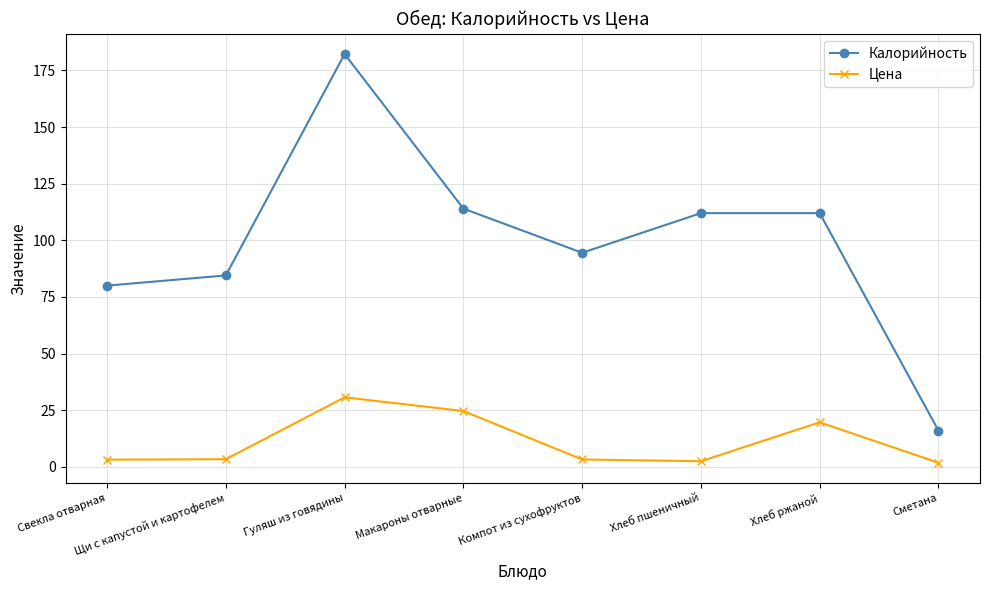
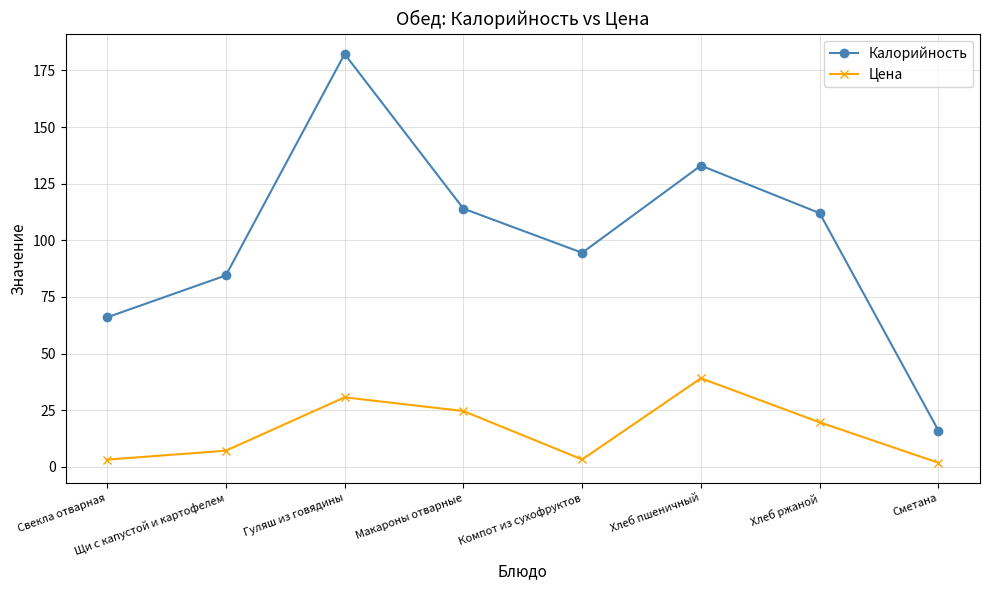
  {
    "Калорийность": {
-     "Свекла отварная": 80,
+     "Свекла отварная": 66,
      "Щи с капустой и картофелем": 85,
      "Гуляш из говядины": 182,
      "Макароны отварные": 114,
      "Компот из сухофруктов": 95,
-     "Хлеб пшеничный": 112,
+     "Хлеб пшеничный": 133,
      "Хлеб ржаной": 112,
      "Сметана": 16
    },
    "Цена": {
      "Свекла отварная": 3,
-     "Щи с капустой и картофелем": 3,
+     "Щи с капустой и картофелем": 7,
      "Гуляш из говядины": 31,
      "Макароны отварные": 25,
      "Компот из сухофруктов": 3,
-     "Хлеб пшеничный": 2,
+     "Хлеб пшеничный": 39,
      "Хлеб ржаной": 20,
      "Сметана": 2
    }
  }
